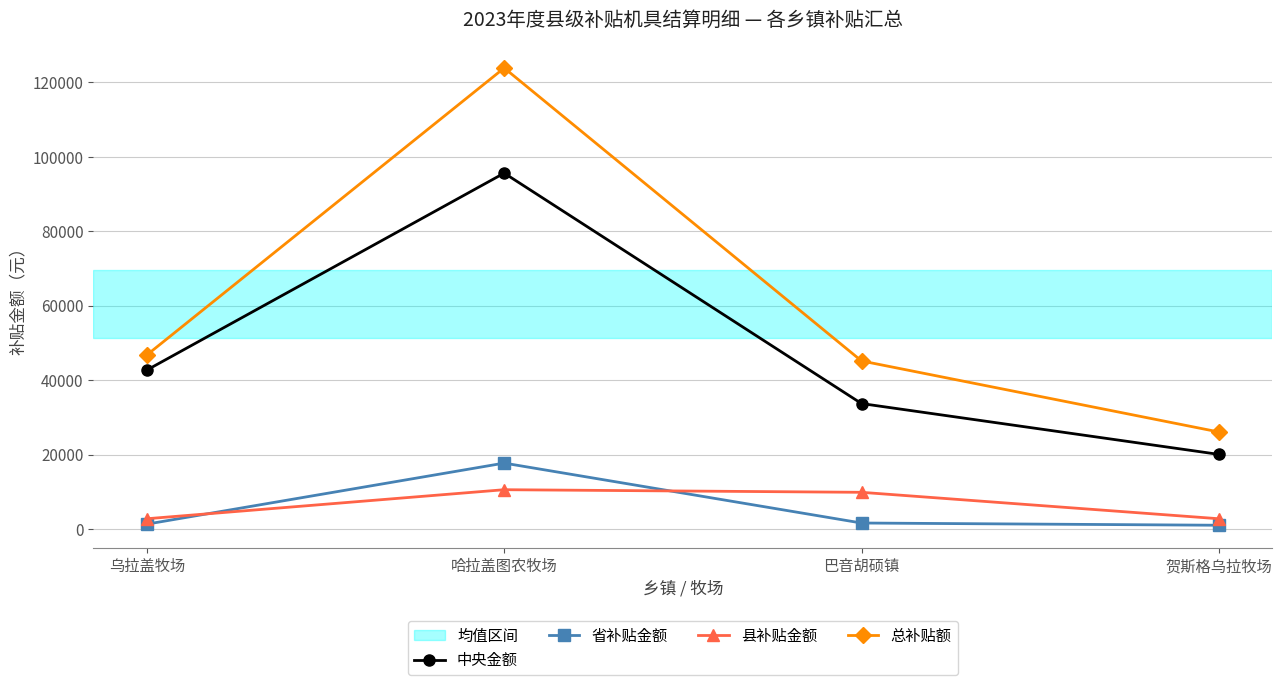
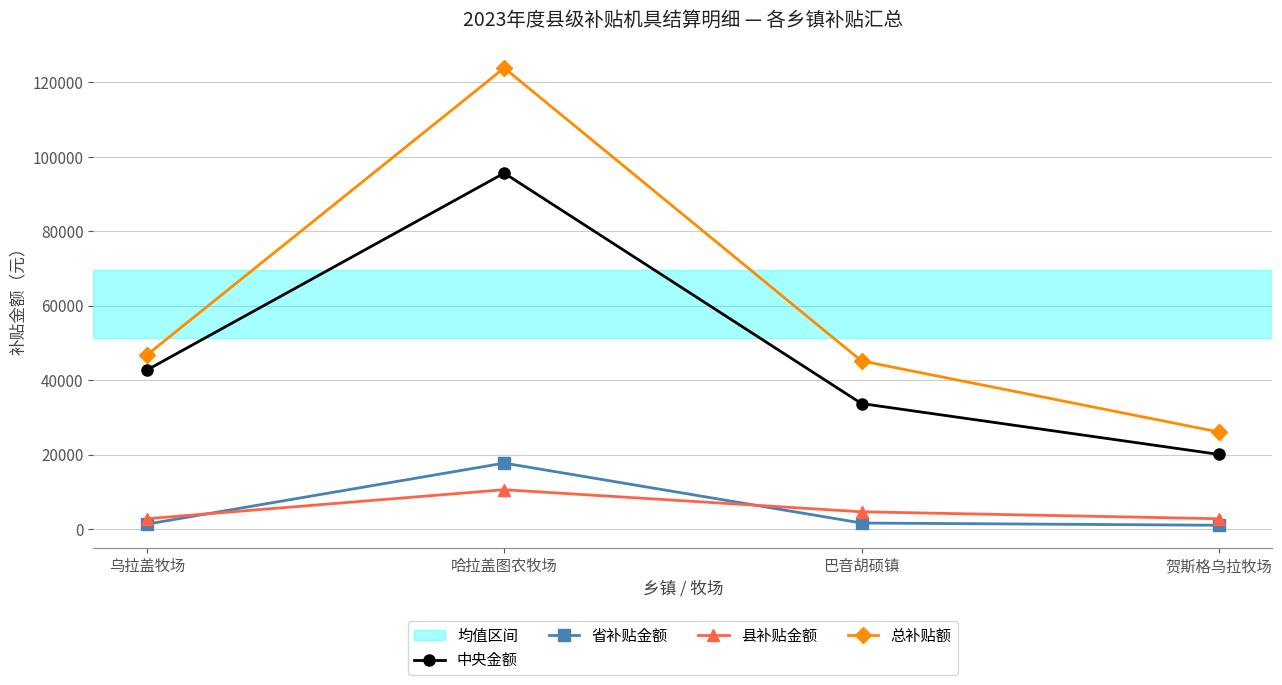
  {
    "中央金额": {
      "乌拉盖牧场": 43000,
      "哈拉盖图农牧场": 96000,
      "巴音胡硕镇": 34000,
      "贺斯格乌拉牧场": 20000
    },
    "省补贴金额": {
      "乌拉盖牧场": 1000,
      "哈拉盖图农牧场": 18000,
      "巴音胡硕镇": 2000,
      "贺斯格乌拉牧场": 1000
    },
    "县补贴金额": {
      "乌拉盖牧场": 3000,
      "哈拉盖图农牧场": 11000,
-     "巴音胡硕镇": 10000,
+     "巴音胡硕镇": 5000,
      "贺斯格乌拉牧场": 3000
    },
    "总补贴额": {
      "乌拉盖牧场": 47000,
      "哈拉盖图农牧场": 124000,
      "巴音胡硕镇": 45000,
      "贺斯格乌拉牧场": 26000
    }
  }
